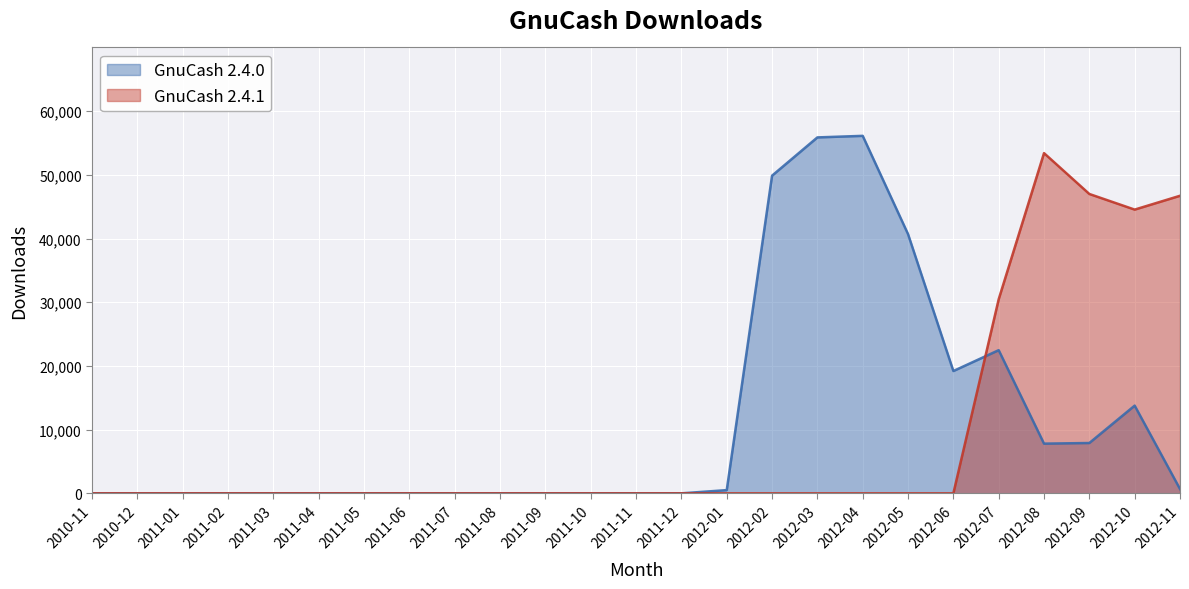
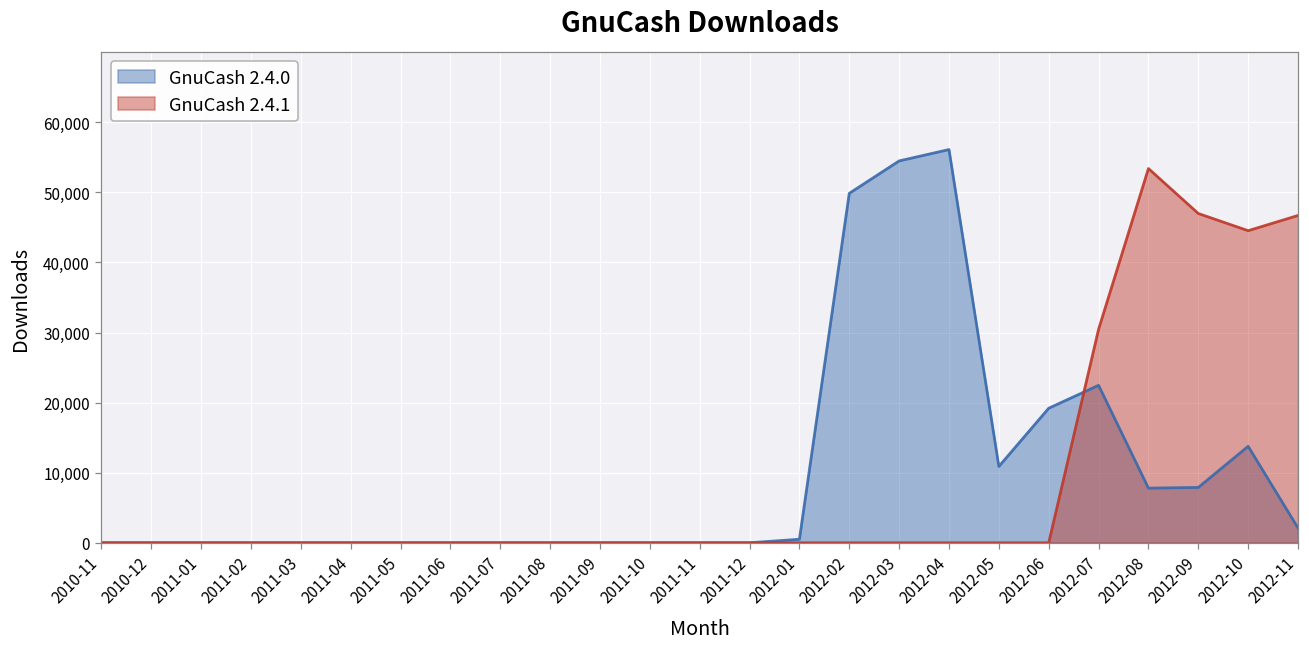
  {
    "GnuCash 2.4.0": {
      "2012-01": "1,000",
      "2012-02": "50,000",
-     "2012-03": "56,000",
+     "2012-03": "54,000",
      "2012-04": "56,000",
-     "2012-05": "41,000",
+     "2012-05": "11,000",
      "2012-06": "19,000",
      "2012-07": "22,000",
      "2012-08": "8,000",
      "2012-09": "8,000",
      "2012-10": "14,000",
-     "2012-11": "1,000"
+     "2012-11": "2,000"
    },
    "GnuCash 2.4.1": {
      "2012-01": "0",
      "2012-02": "0",
      "2012-03": "0",
      "2012-04": "0",
      "2012-05": "0",
      "2012-06": "0",
      "2012-07": "30,000",
      "2012-08": "53,000",
      "2012-09": "47,000",
      "2012-10": "45,000",
      "2012-11": "47,000"
    }
  }
